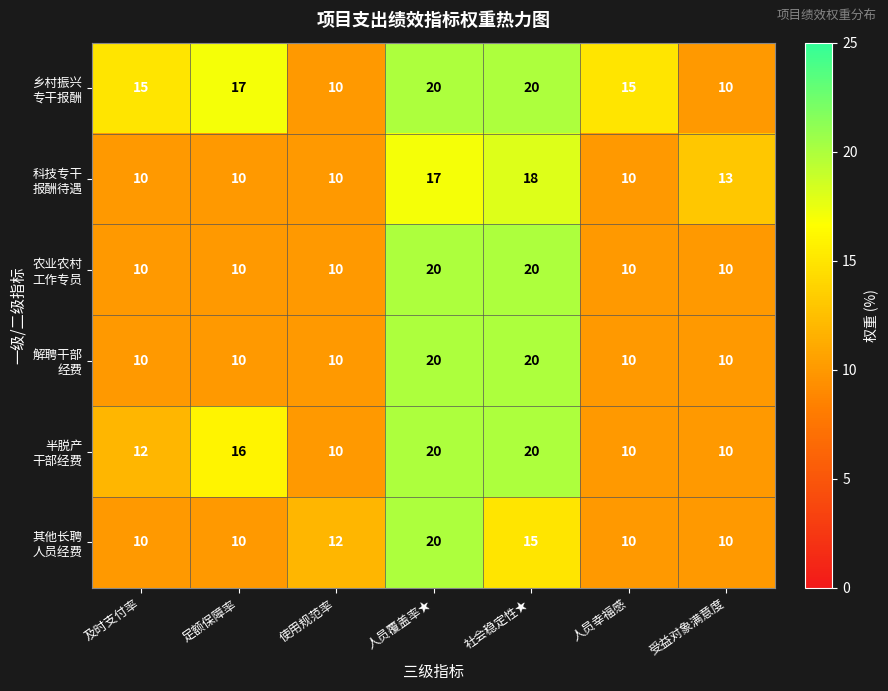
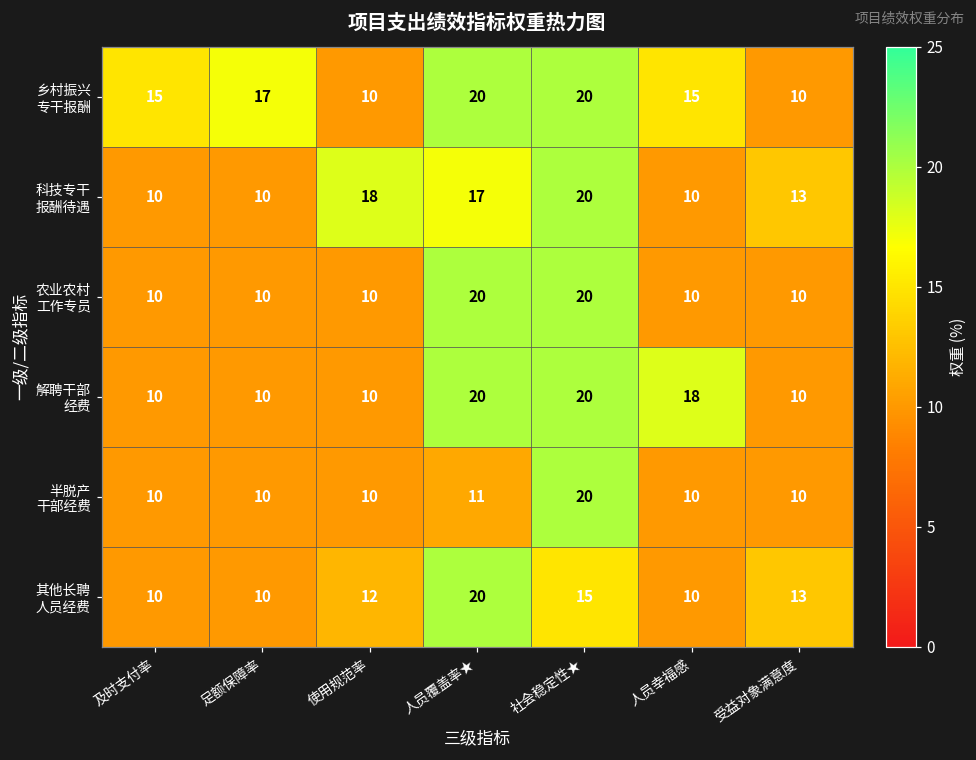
  {
    "乡村振兴 专干报酬": {
      "及时支付率": 15,
      "足额保障率": 17,
      "使用规范率": 10,
      "人员覆盖率★": 20,
      "社会稳定性★": 20,
      "人员幸福感": 15,
      "受益对象满意度": 10
    },
    "科技专干 报酬待遇": {
      "及时支付率": 10,
      "足额保障率": 10,
-     "使用规范率": 10,
+     "使用规范率": 18,
      "人员覆盖率★": 17,
-     "社会稳定性★": 18,
+     "社会稳定性★": 20,
      "人员幸福感": 10,
      "受益对象满意度": 13
    },
    "农业农村 工作专员": {
      "及时支付率": 10,
      "足额保障率": 10,
      "使用规范率": 10,
      "人员覆盖率★": 20,
      "社会稳定性★": 20,
      "人员幸福感": 10,
      "受益对象满意度": 10
    },
    "解聘干部 经费": {
      "及时支付率": 10,
      "足额保障率": 10,
      "使用规范率": 10,
      "人员覆盖率★": 20,
      "社会稳定性★": 20,
-     "人员幸福感": 10,
+     "人员幸福感": 18,
      "受益对象满意度": 10
    },
    "半脱产 干部经费": {
-     "及时支付率": 12,
-     "足额保障率": 16,
+     "及时支付率": 10,
+     "足额保障率": 10,
      "使用规范率": 10,
-     "人员覆盖率★": 20,
+     "人员覆盖率★": 11,
      "社会稳定性★": 20,
      "人员幸福感": 10,
      "受益对象满意度": 10
    },
    "其他长聘 人员经费": {
      "及时支付率": 10,
      "足额保障率": 10,
      "使用规范率": 12,
      "人员覆盖率★": 20,
      "社会稳定性★": 15,
      "人员幸福感": 10,
-     "受益对象满意度": 10
+     "受益对象满意度": 13
    }
  }
